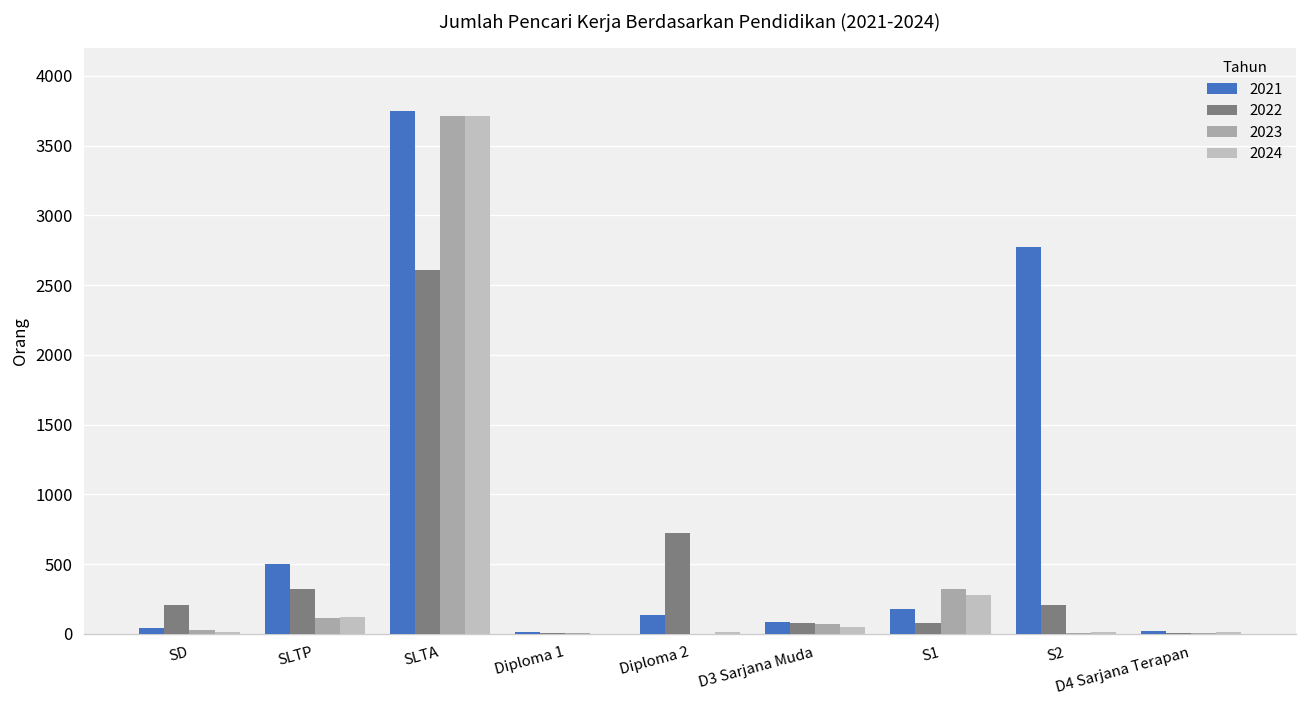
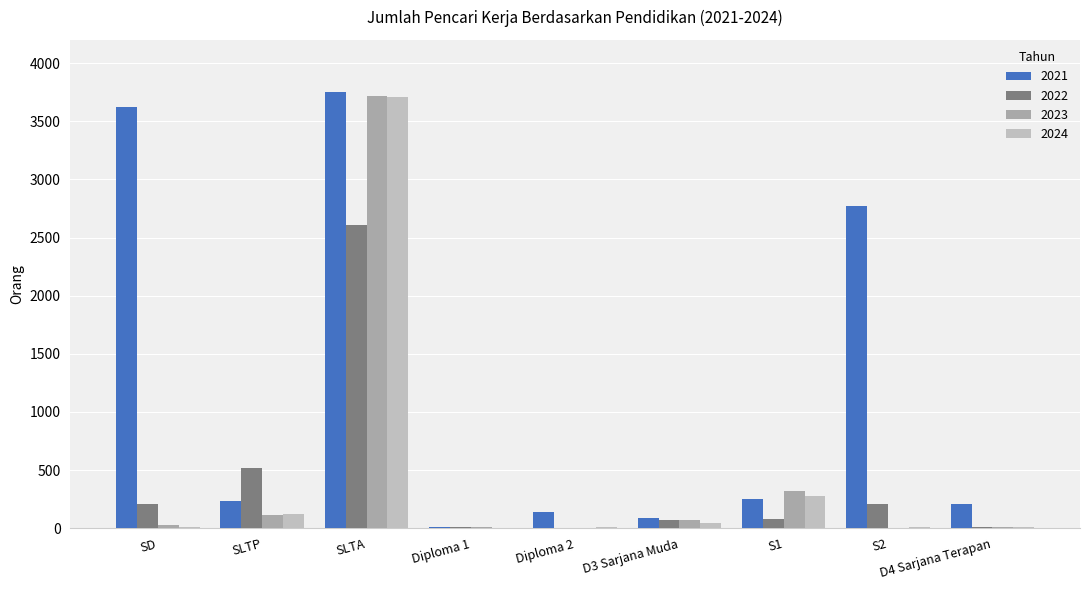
  {
    "2021": {
-     "SD": 40,
-     "SLTP": 500,
+     "SD": 3620,
+     "SLTP": 240,
      "SLTA": 3750,
      "Diploma 2": 140,
      "D3 Sarjana Muda": 90,
-     "S1": 180,
+     "S1": 260,
      "S2": 2780,
-     "D4 Sarjana Terapan": 20
+     "D4 Sarjana Terapan": 210
    },
    "2022": {
      "SD": 210,
-     "SLTP": 320,
+     "SLTP": 520,
      "SLTA": 2610,
-     "Diploma 2": 720,
+     "Diploma 2": 0,
      "D3 Sarjana Muda": 70,
      "S1": 80,
      "S2": 210
    }
  }
